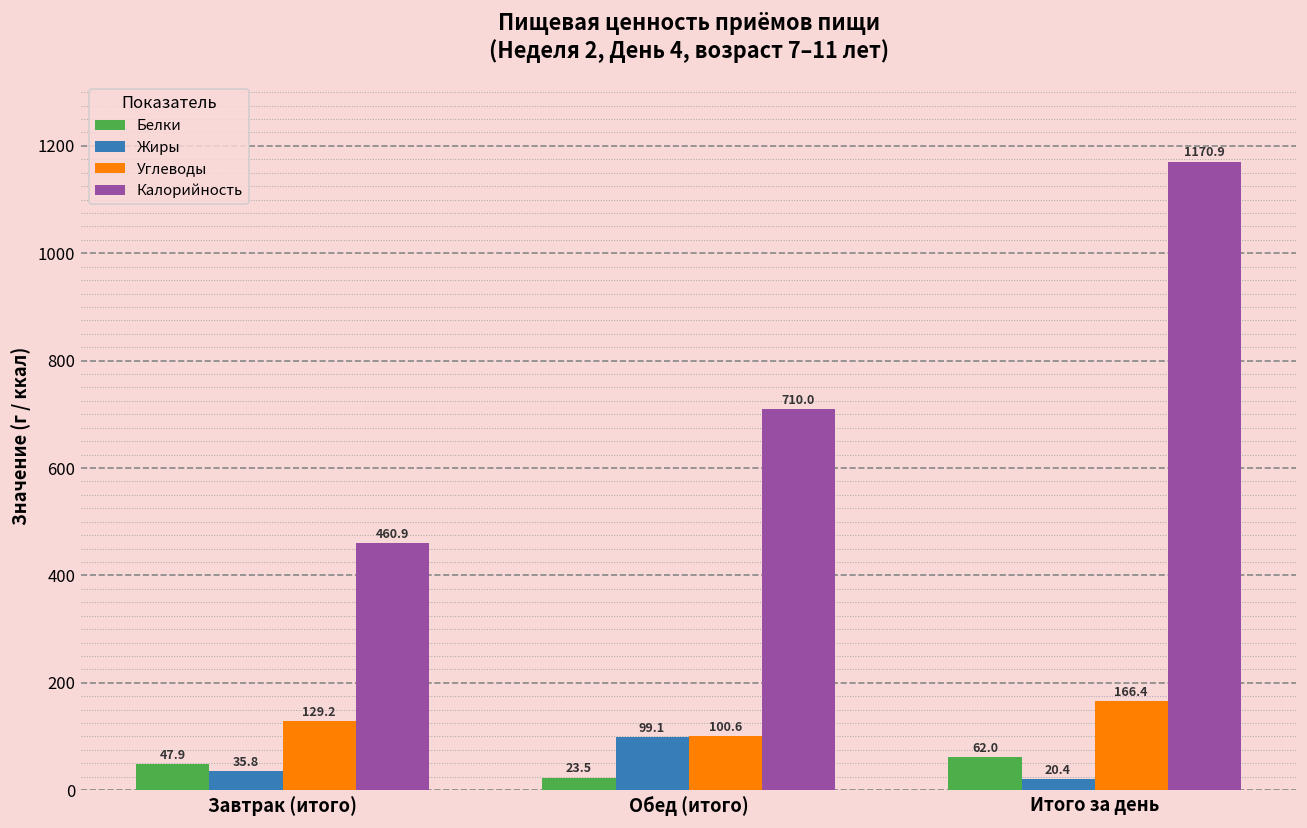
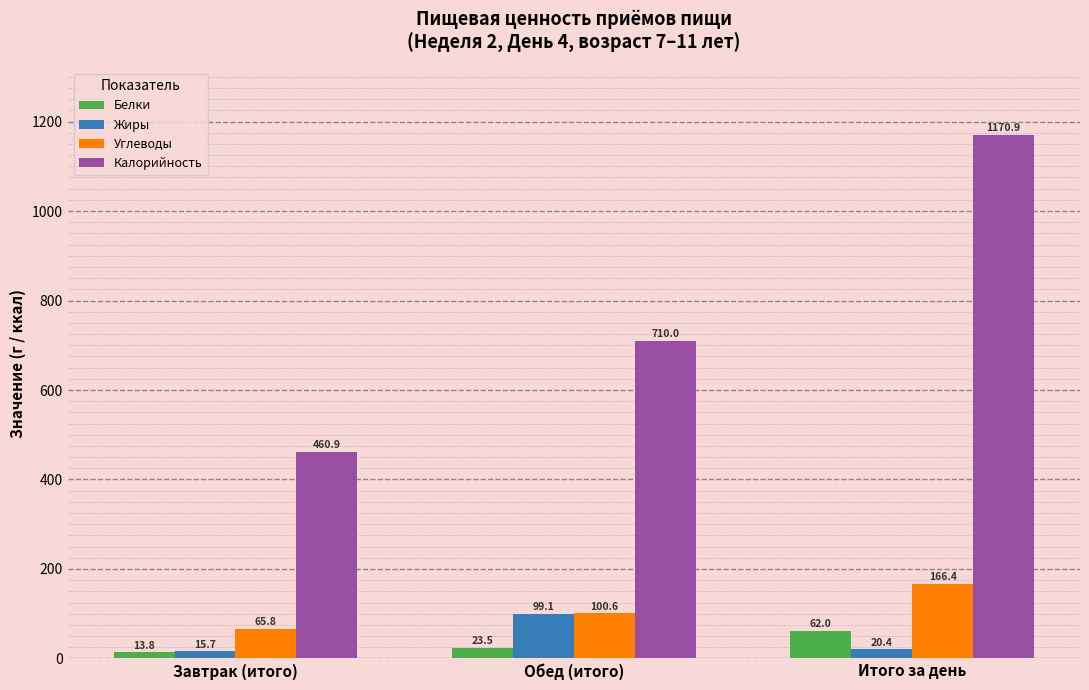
  {
    "Белки": {
-     "Завтрак (итого)": 47.9,
+     "Завтрак (итого)": 13.8,
      "Обед (итого)": 23.5,
      "Итого за день": 62.0
    },
    "Жиры": {
-     "Завтрак (итого)": 35.8,
+     "Завтрак (итого)": 15.7,
      "Обед (итого)": 99.1,
      "Итого за день": 20.4
    },
    "Углеводы": {
-     "Завтрак (итого)": 129.2,
+     "Завтрак (итого)": 65.8,
      "Обед (итого)": 100.6,
      "Итого за день": 166.4
    },
    "Калорийность": {
      "Завтрак (итого)": 460.9,
      "Обед (итого)": 710.0,
      "Итого за день": 1170.9
    }
  }
